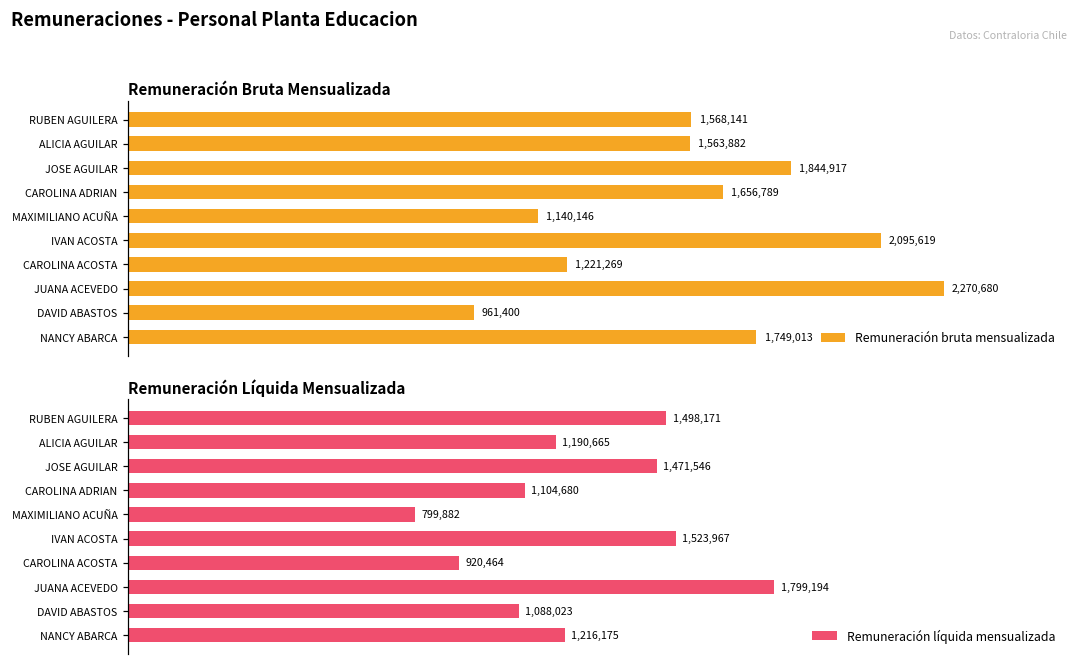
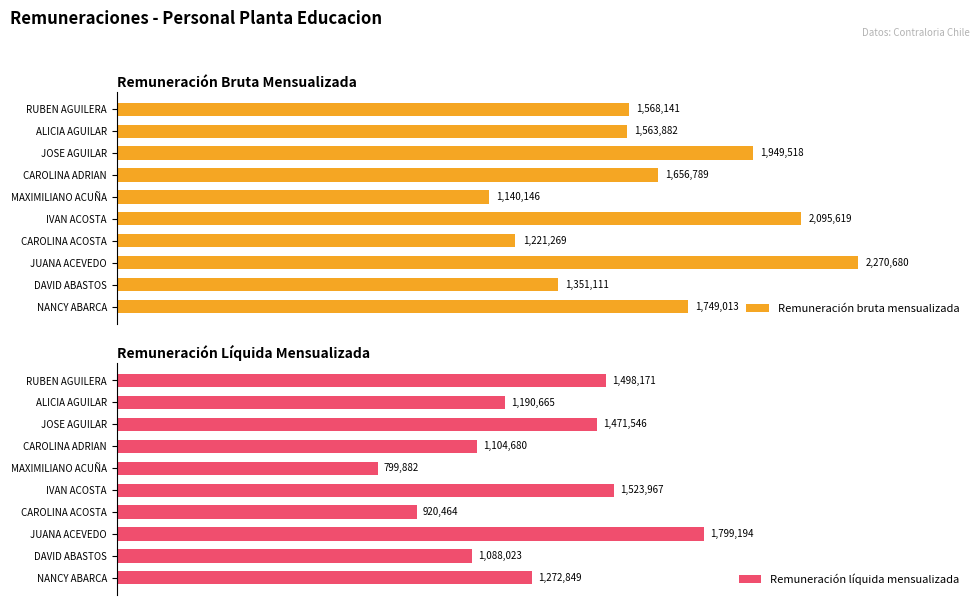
  {
    "Remuneración Bruta Mensualizada": {
      "RUBEN AGUILERA": "1,568,141",
      "ALICIA AGUILAR": "1,563,882",
-     "JOSE AGUILAR": "1,844,917",
+     "JOSE AGUILAR": "1,949,518",
      "CAROLINA ADRIAN": "1,656,789",
      "MAXIMILIANO ACUÑA": "1,140,146",
      "IVAN ACOSTA": "2,095,619",
      "CAROLINA ACOSTA": "1,221,269",
      "JUANA ACEVEDO": "2,270,680",
-     "DAVID ABASTOS": "961,400",
+     "DAVID ABASTOS": "1,351,111",
      "NANCY ABARCA": "1,749,013"
    },
    "Remuneración Líquida Mensualizada": {
      "RUBEN AGUILERA": "1,498,171",
      "ALICIA AGUILAR": "1,190,665",
      "JOSE AGUILAR": "1,471,546",
      "CAROLINA ADRIAN": "1,104,680",
      "MAXIMILIANO ACUÑA": "799,882",
      "IVAN ACOSTA": "1,523,967",
      "CAROLINA ACOSTA": "920,464",
      "JUANA ACEVEDO": "1,799,194",
      "DAVID ABASTOS": "1,088,023",
-     "NANCY ABARCA": "1,216,175"
+     "NANCY ABARCA": "1,272,849"
    }
  }
